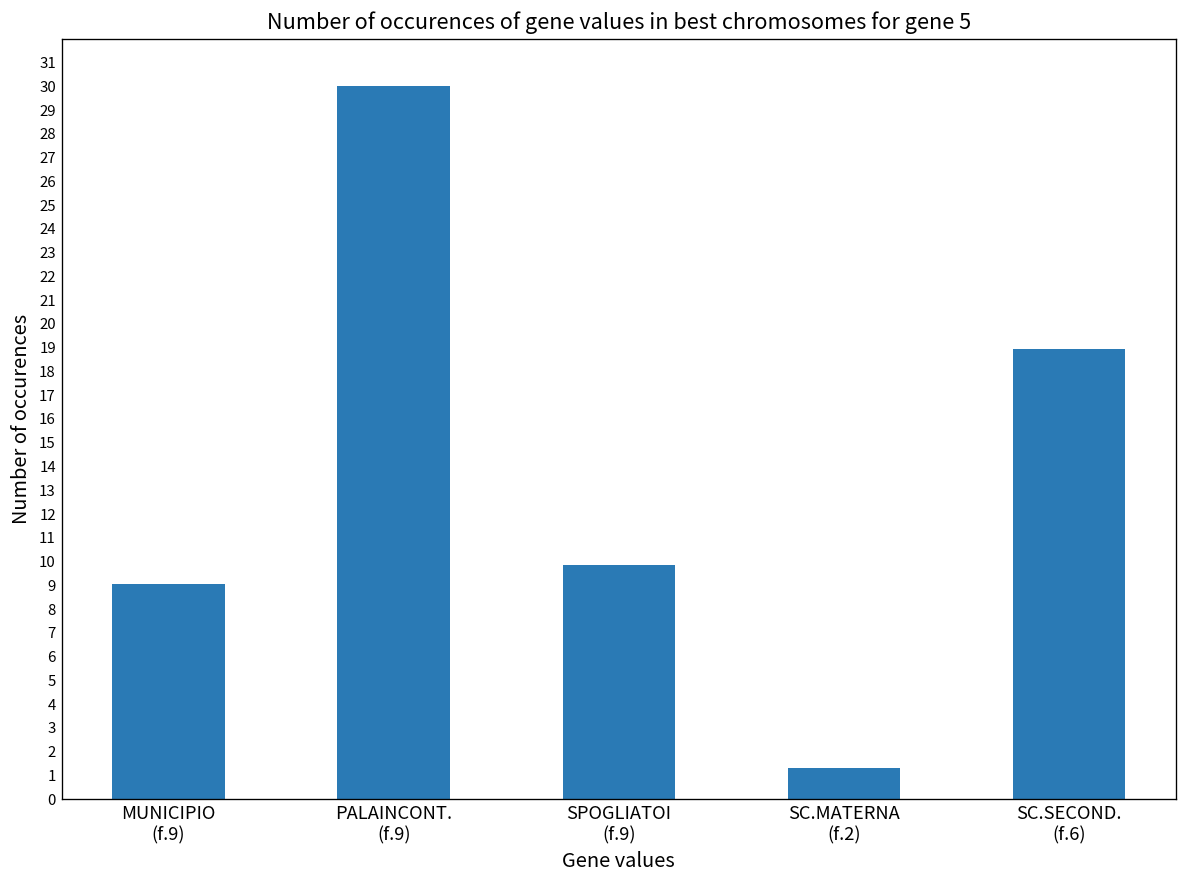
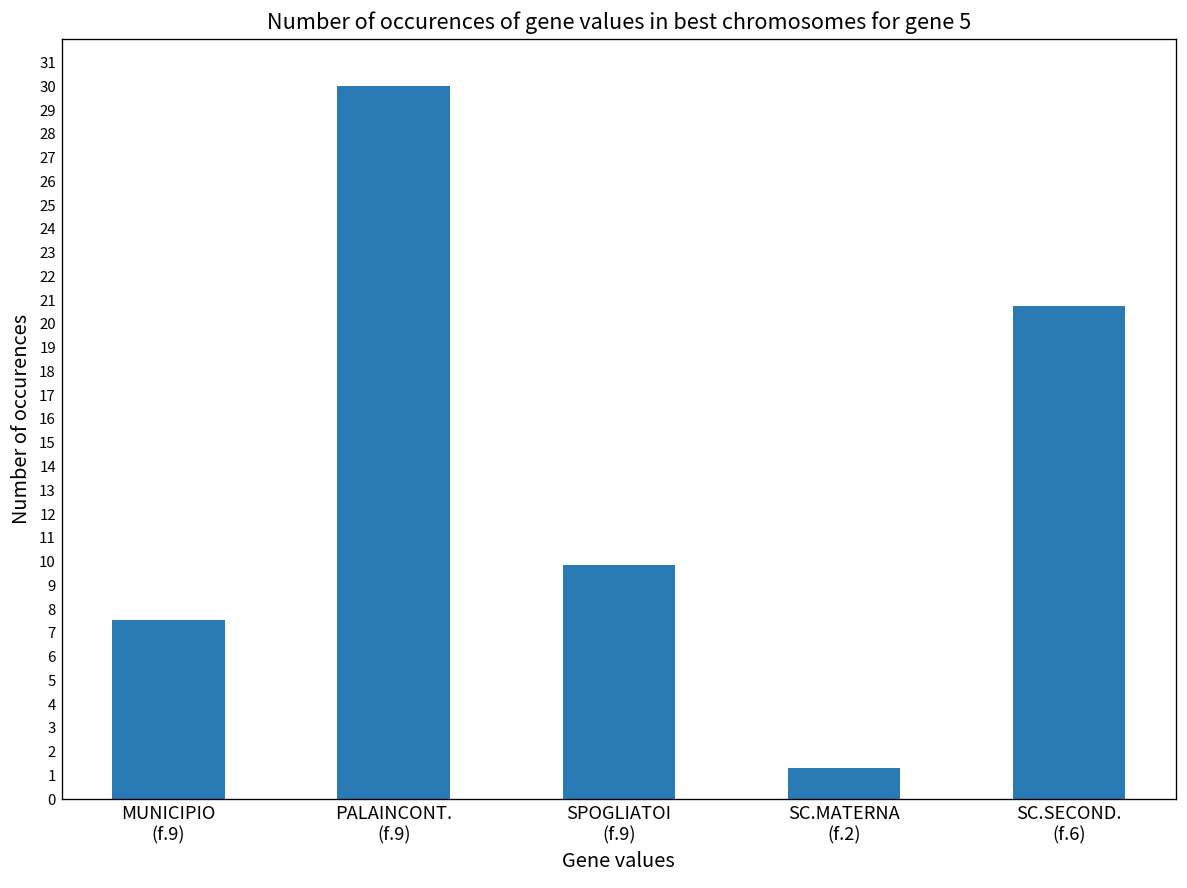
  {
-   "MUNICIPIO (f.9)": 9.0,
+   "MUNICIPIO (f.9)": 7.5,
    "PALAINCONT. (f.9)": 30.0,
    "SPOGLIATOI (f.9)": 9.9,
    "SC.MATERNA (f.2)": 1.3,
-   "SC.SECOND. (f.6)": 19.0
+   "SC.SECOND. (f.6)": 20.8
  }
